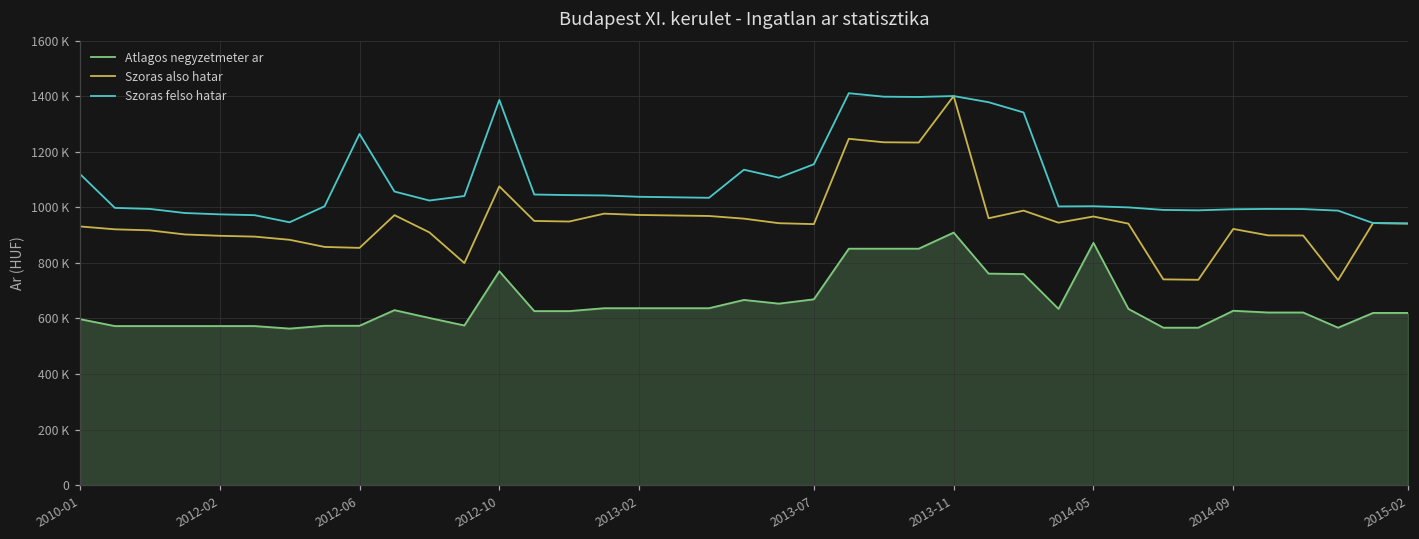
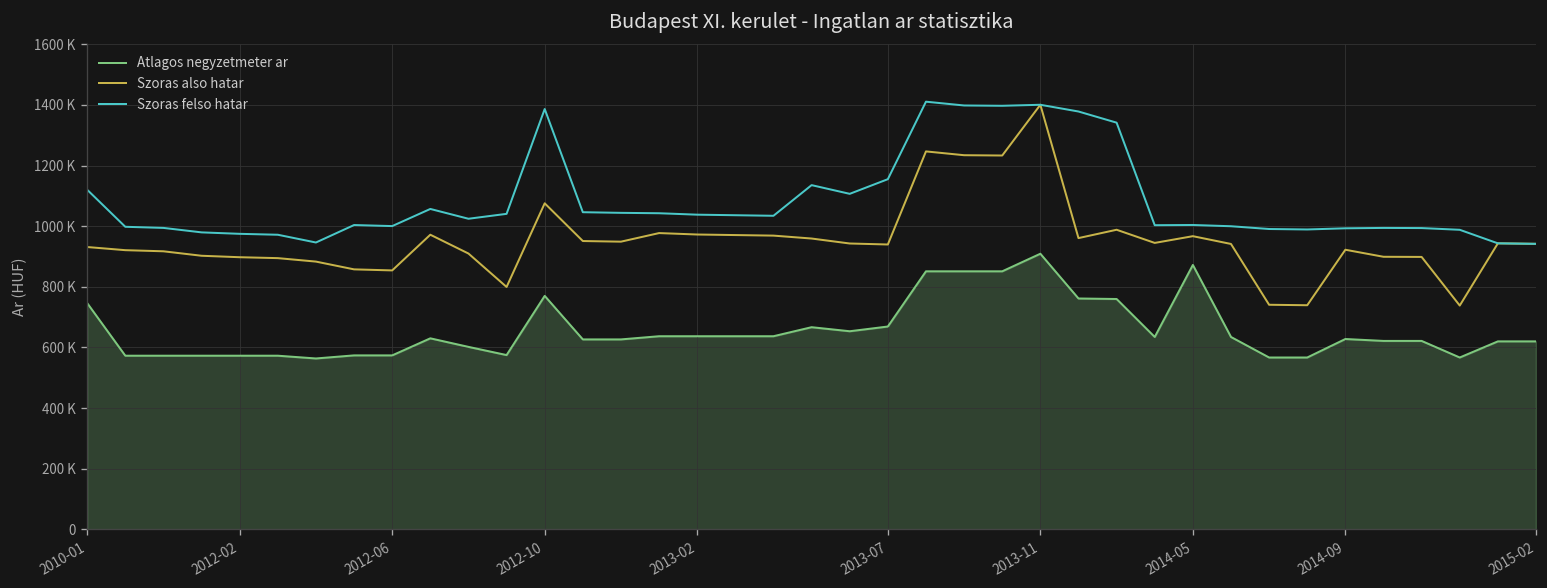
  {
    "Atlagos negyzetmeter ar": {
-     "2010-01": 600000,
+     "2010-01": 750000,
      "2012-02": 570000,
      "2012-06": 570000,
      "2012-10": 770000,
      "2013-02": 640000,
      "2013-07": 670000,
      "2013-11": 910000,
      "2014-05": 870000,
      "2014-09": 630000,
      "2015-02": 620000
    },
    "Szoras also hatar": {
      "2010-01": 930000,
      "2012-02": 900000,
      "2012-06": 850000,
      "2012-10": 1080000,
      "2013-02": 970000,
      "2013-07": 940000,
      "2014-05": 970000,
      "2014-09": 920000
    },
    "Szoras felso hatar": {
      "2010-01": 1120000,
      "2012-02": 970000,
-     "2012-06": 1260000,
+     "2012-06": 1000000,
      "2012-10": 1390000,
      "2013-02": 1040000,
      "2013-07": 1150000,
      "2014-05": 1000000,
      "2014-09": 990000
    }
  }
